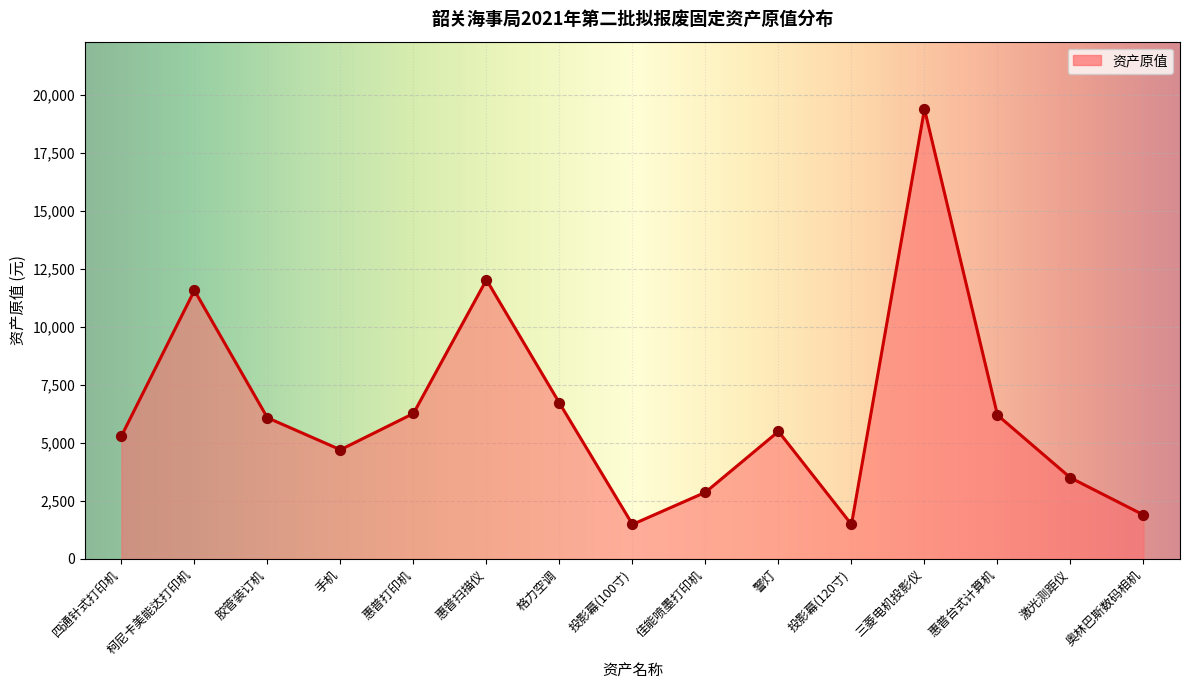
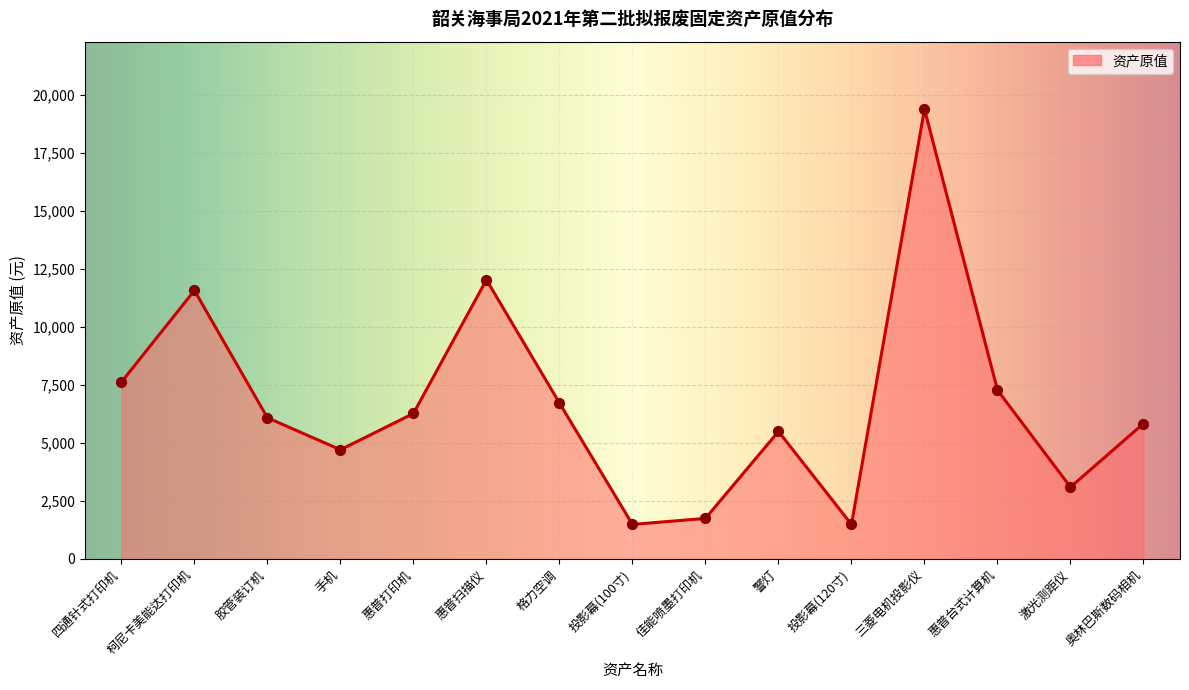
  {
-   "四通针式打印机": "5,300",
+   "四通针式打印机": "7,600",
    "柯尼卡美能达打印机": "11,600",
    "胶管装订机": "6,100",
    "手机": "4,700",
    "惠普打印机": "6,300",
    "惠普扫描仪": "12,000",
    "格力空调": "6,700",
    "投影幕(100寸)": "1,500",
-   "佳能喷墨打印机": "2,900",
+   "佳能喷墨打印机": "1,800",
    "警灯": "5,500",
    "投影幕(120寸)": "1,500",
    "三菱电机投影仪": "19,400",
-   "惠普台式计算机": "6,200",
-   "激光测距仪": "3,500",
-   "奥林巴斯数码相机": "1,900"
+   "惠普台式计算机": "7,300",
+   "激光测距仪": "3,100",
+   "奥林巴斯数码相机": "5,800"
  }
